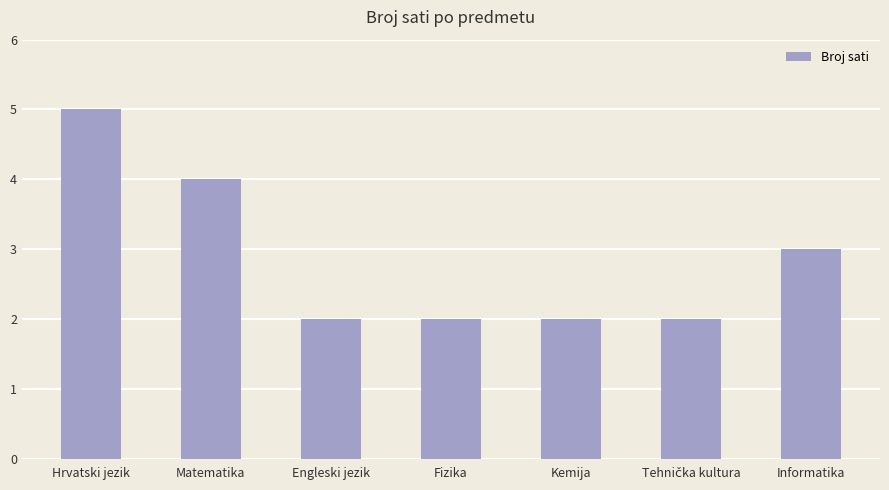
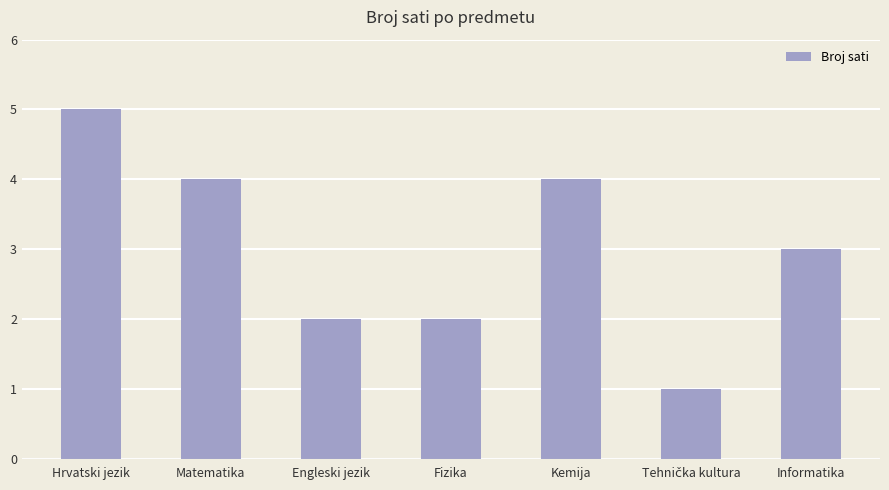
  {
    "Hrvatski jezik": 5,
    "Matematika": 4,
    "Engleski jezik": 2,
    "Fizika": 2,
-   "Kemija": 2,
-   "Tehnička kultura": 2,
+   "Kemija": 4,
+   "Tehnička kultura": 1,
    "Informatika": 3
  }
